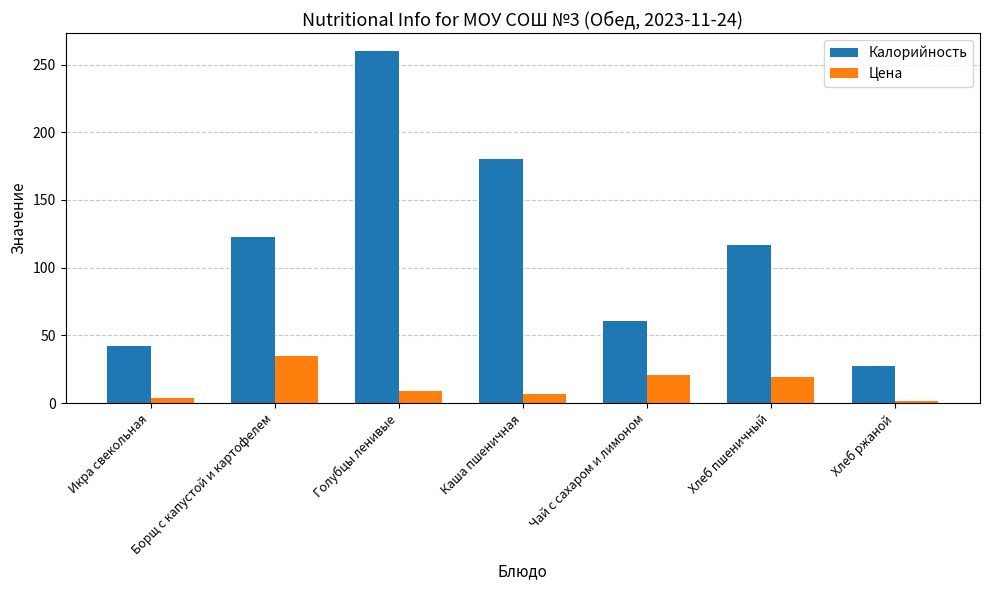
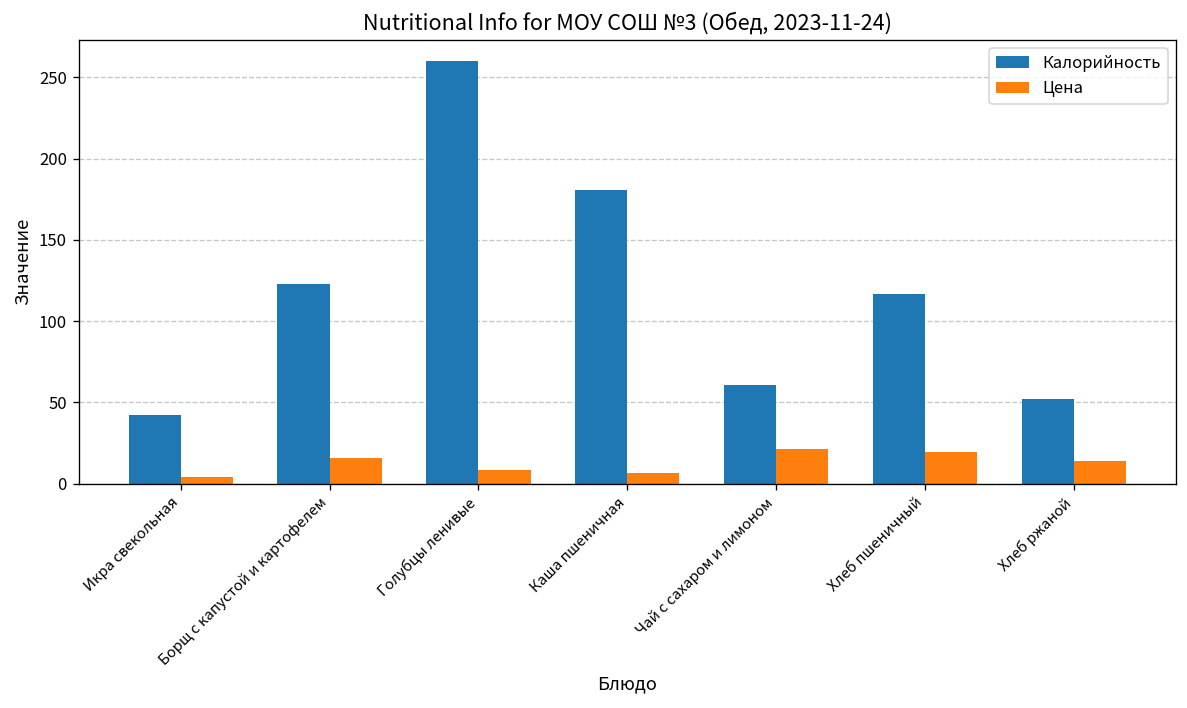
  {
    "Калорийность": {
      "Икра свекольная": 42,
      "Борщ с капустой и картофелем": 123,
      "Голубцы ленивые": 260,
      "Каша пшеничная": 181,
      "Чай с сахаром и лимоном": 61,
      "Хлеб пшеничный": 117,
-     "Хлеб ржаной": 28
+     "Хлеб ржаной": 52
    },
    "Цена": {
      "Икра свекольная": 4,
-     "Борщ с капустой и картофелем": 35,
+     "Борщ с капустой и картофелем": 16,
      "Голубцы ленивые": 9,
      "Каша пшеничная": 7,
      "Чай с сахаром и лимоном": 21,
      "Хлеб пшеничный": 19,
-     "Хлеб ржаной": 1
+     "Хлеб ржаной": 14
    }
  }
